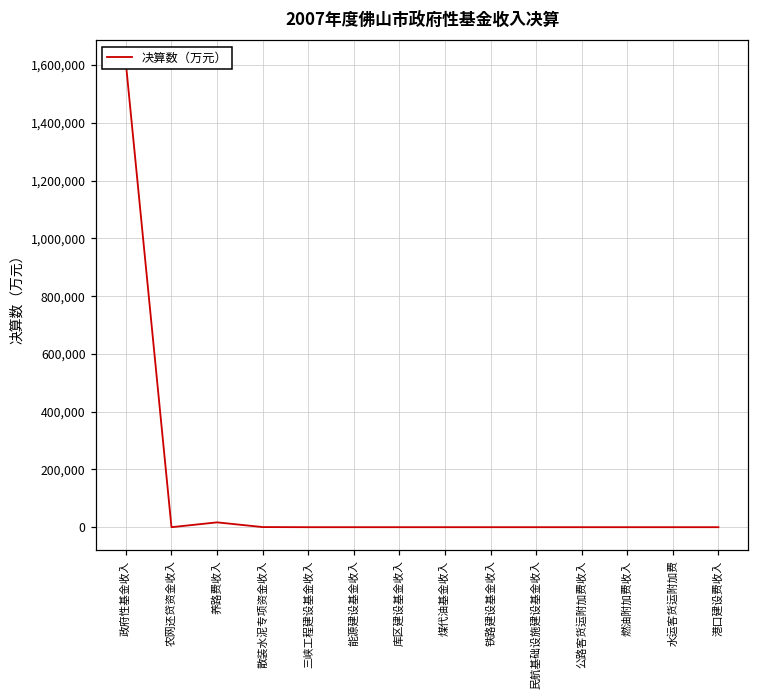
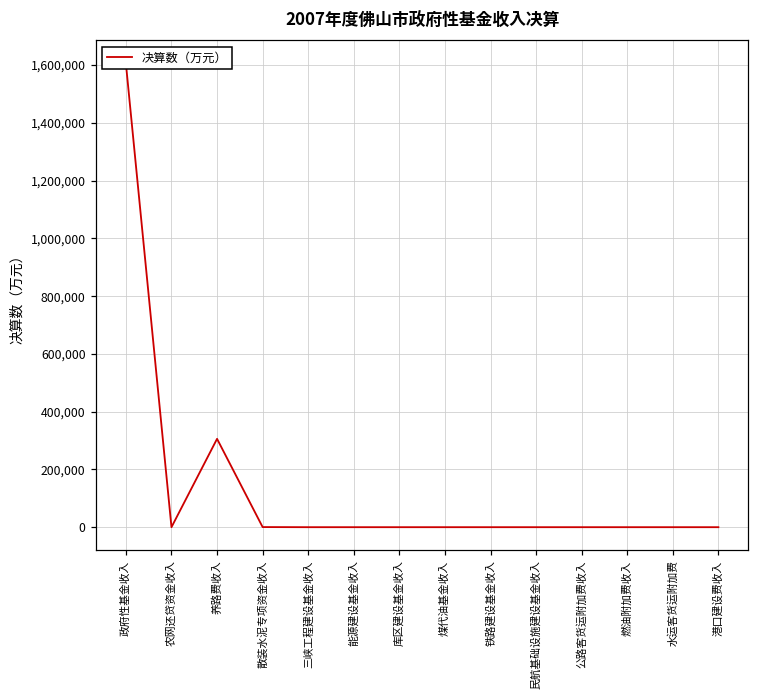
  {
    "农网还贷资金收入": "0",
-   "养路费收入": "20,000",
+   "养路费收入": "310,000",
    "散装水泥专项资金收入": "0",
    "三峡工程建设基金收入": "0",
    "能源建设基金收入": "0",
    "库区建设基金收入": "0",
    "煤代油基金收入": "0",
    "铁路建设基金收入": "0",
    "民航基础设施建设基金收入": "0",
    "公路客货运附加费收入": "0",
    "燃油附加费收入": "0",
    "水运客货运附加费": "0",
    "港口建设费收入": "0"
  }
